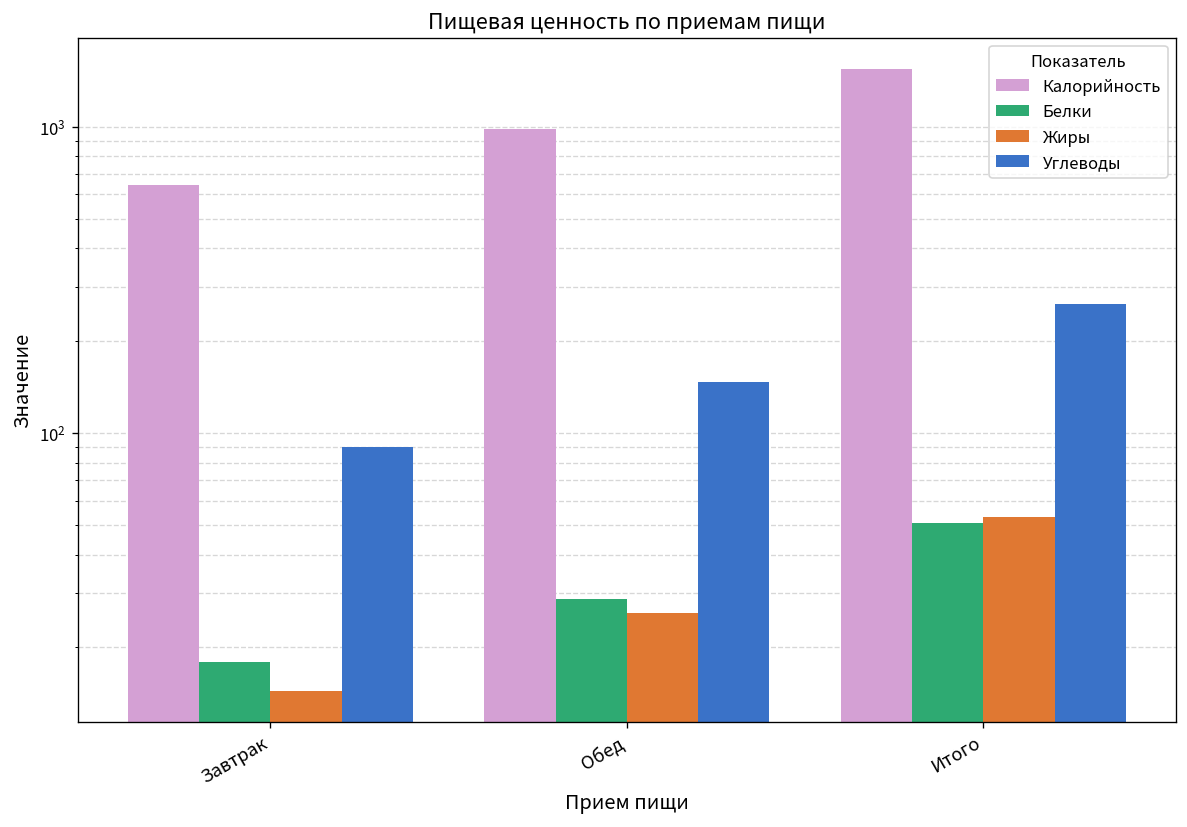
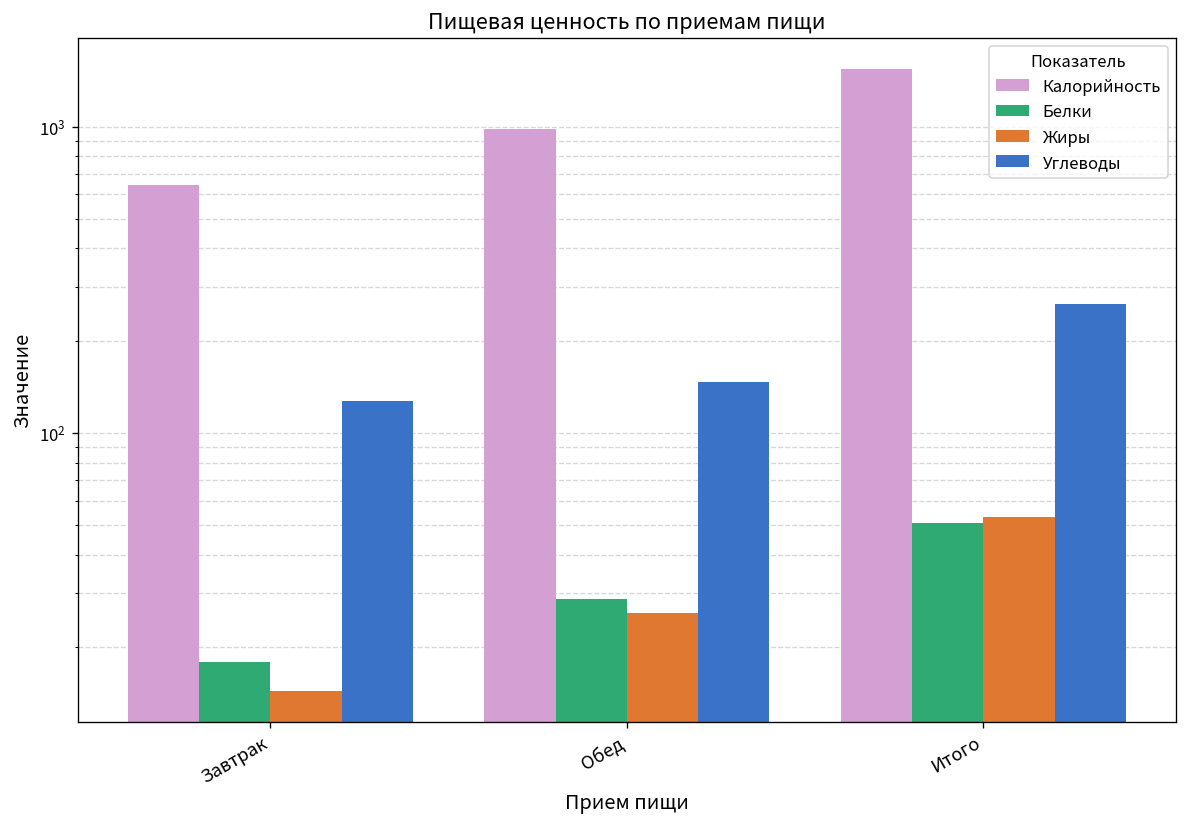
  {
    "Калорийность": {
      "Завтрак": 650,
      "Обед": 980,
      "Итого": 1500
    },
    "Белки": {
      "Завтрак": 18,
      "Обед": 29,
      "Итого": 51
    },
    "Жиры": {
      "Завтрак": 14,
      "Обед": 26,
      "Итого": 53
    },
    "Углеводы": {
-     "Завтрак": 90,
+     "Завтрак": 130,
      "Обед": 150,
      "Итого": 260
    }
  }
